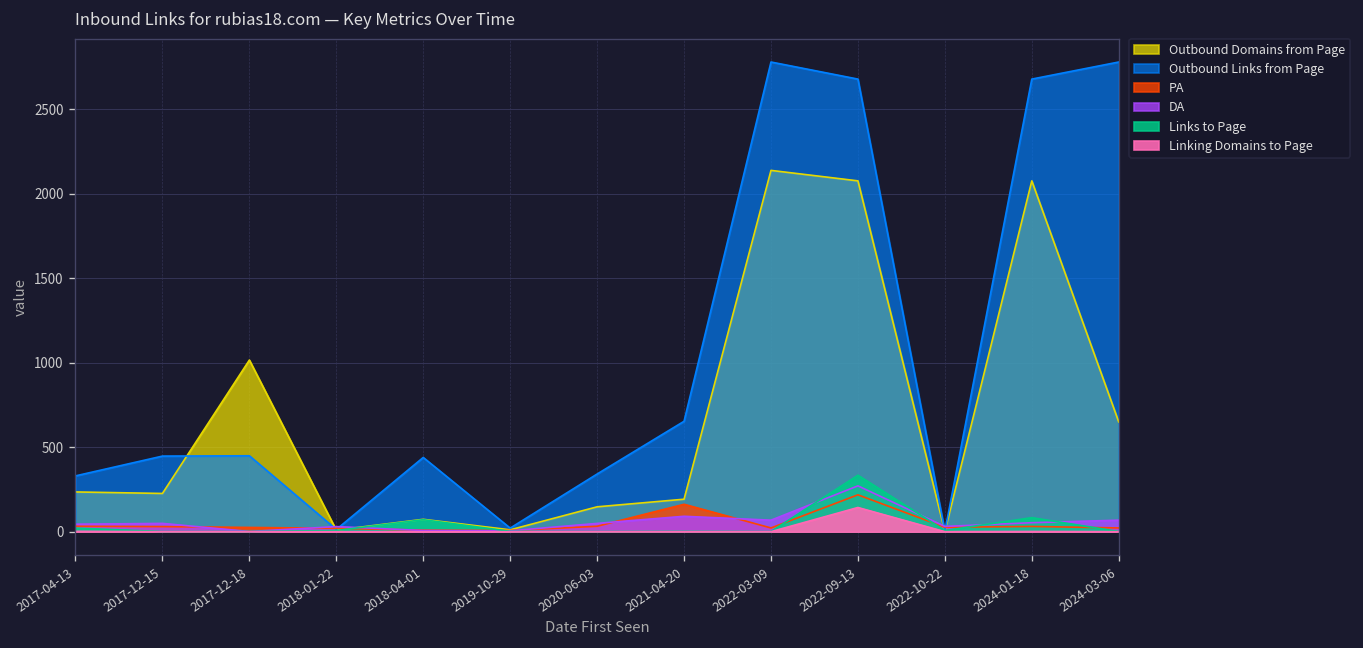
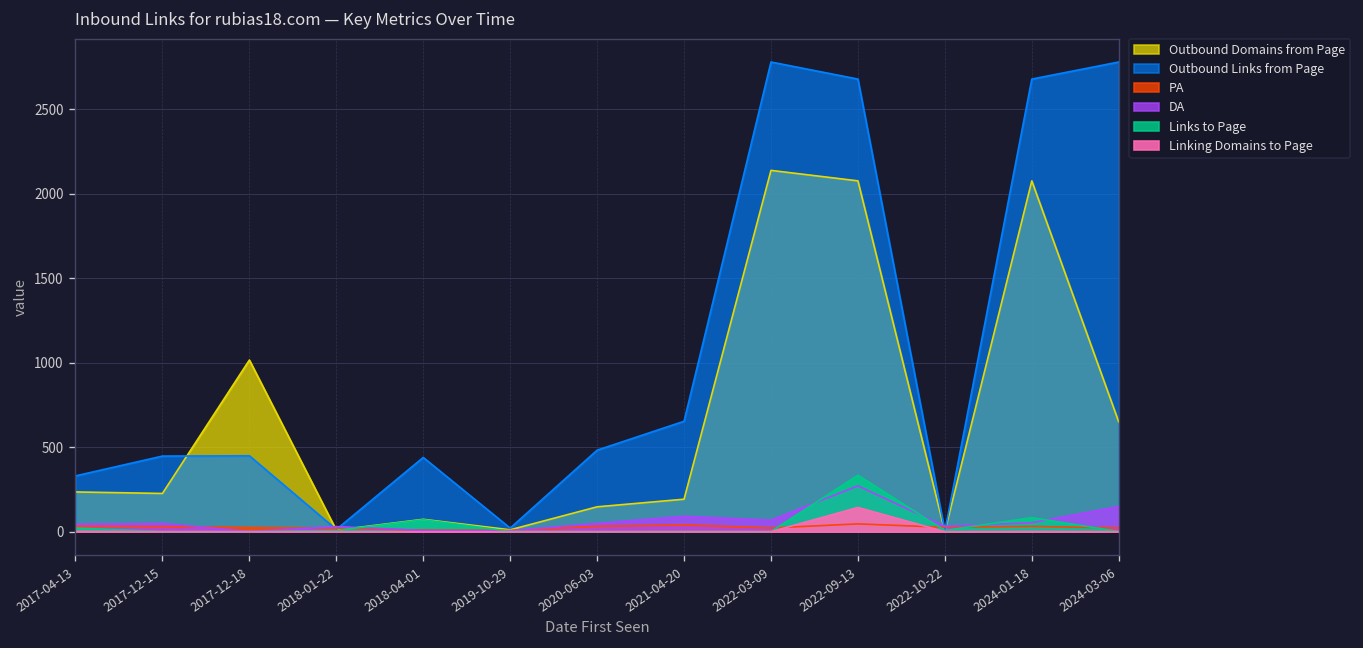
  {
    "Outbound Domains from Page": {
      "2017-04-13": 240,
      "2017-12-15": 230,
      "2017-12-18": 1020,
      "2020-06-03": 150,
      "2021-04-20": 190,
      "2022-03-09": 2140,
      "2022-09-13": 2080,
      "2024-01-18": 2080,
      "2024-03-06": 650
    },
    "Outbound Links from Page": {
      "2017-04-13": 330,
      "2017-12-15": 450,
      "2017-12-18": 450,
      "2018-04-01": 440,
-     "2020-06-03": 340,
+     "2020-06-03": 480,
      "2021-04-20": 650,
      "2022-03-09": 2780,
      "2022-09-13": 2680,
      "2024-01-18": 2680,
      "2024-03-06": 2780
    },
    "PA": {
      "2017-12-15": 30,
      "2017-12-18": 30,
-     "2021-04-20": 160,
+     "2021-04-20": 40,
      "2022-03-09": 20,
-     "2022-09-13": 220,
+     "2022-09-13": 50,
      "2024-01-18": 30,
      "2024-03-06": 20
    },
    "DA": {
      "2017-12-15": 50,
      "2021-04-20": 90,
      "2022-03-09": 70,
      "2022-09-13": 270,
      "2024-01-18": 50,
-     "2024-03-06": 70
+     "2024-03-06": 150
    },
    "Links to Page": {
      "2022-09-13": 330,
      "2024-01-18": 80
    },
    "Linking Domains to Page": {
      "2017-04-13": 0,
      "2022-09-13": 140,
      "2024-01-18": 0
    }
  }
